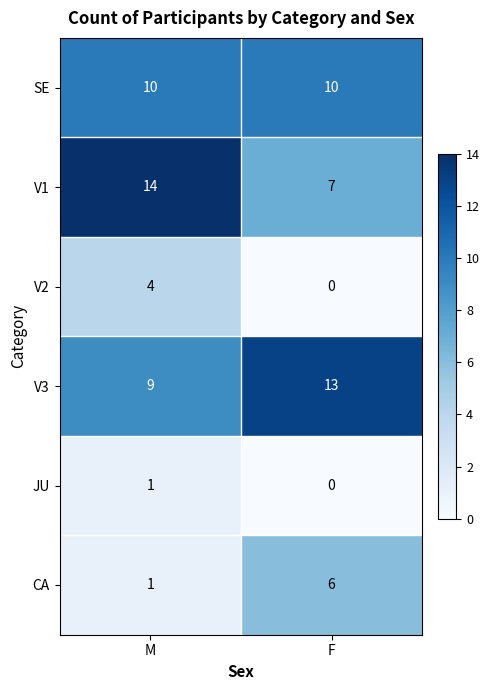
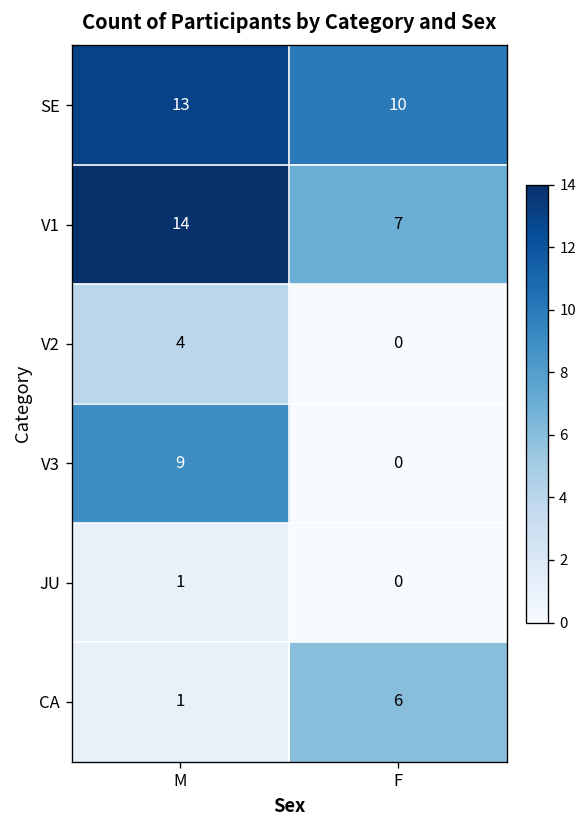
  {
    "SE": {
-     "M": 10,
+     "M": 13,
      "F": 10
    },
    "V1": {
      "M": 14,
      "F": 7
    },
    "V2": {
      "M": 4,
      "F": 0
    },
    "V3": {
      "M": 9,
-     "F": 13
+     "F": 0
    },
    "JU": {
      "M": 1,
      "F": 0
    },
    "CA": {
      "M": 1,
      "F": 6
    }
  }
